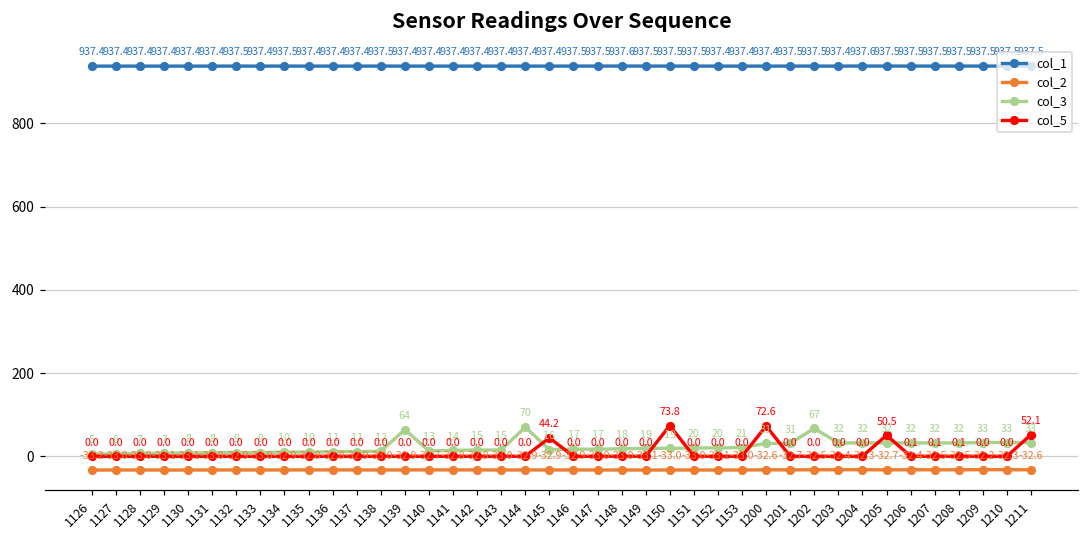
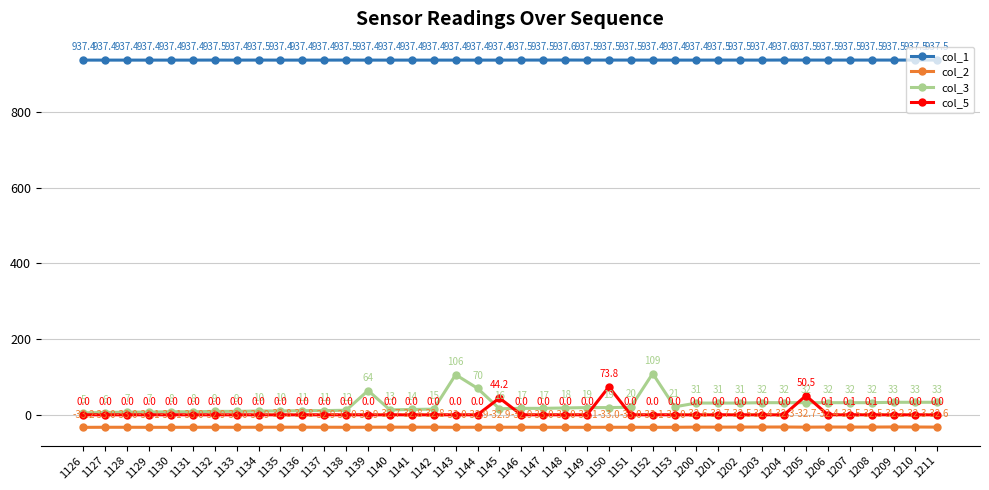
  {
    "col_1": {
      "1126": 937.4,
      "1127": 937.4,
      "1128": 937.4,
      "1129": 937.4,
      "1130": 937.4,
      "1131": 937.4,
      "1132": 937.5,
      "1133": 937.4,
      "1134": 937.5,
      "1135": 937.4,
      "1136": 937.4,
      "1137": 937.4,
      "1138": 937.5,
      "1139": 937.4,
      "1140": 937.4,
      "1141": 937.4,
      "1142": 937.4,
      "1143": 937.4,
      "1144": 937.4,
      "1145": 937.4,
      "1146": 937.5,
      "1147": 937.5,
      "1148": 937.6,
      "1149": 937.5,
      "1150": 937.5,
      "1151": 937.5,
      "1152": 937.4,
      "1153": 937.4,
      "1200": 937.4,
      "1201": 937.5,
      "1202": 937.5,
      "1203": 937.4,
      "1204": 937.6,
      "1205": 937.5,
      "1206": 937.5,
      "1207": 937.5,
      "1208": 937.5,
      "1209": 937.5
    },
    "col_2": {
      "1205": -32.7
    },
    "col_3": {
      "1139": 64,
-     "1143": 15,
+     "1143": 106,
      "1144": 70,
      "1150": 19,
-     "1152": 20,
+     "1152": 109,
      "1200": 31,
      "1201": 31,
-     "1202": 67,
+     "1202": 31,
      "1203": 32,
      "1204": 32,
      "1206": 32,
      "1207": 32,
      "1208": 32,
      "1209": 33,
      "1210": 33,
      "1211": 33
    },
    "col_5": {
      "1139": 0.0,
      "1143": 0.0,
      "1144": 0.0,
      "1145": 44.2,
      "1150": 73.8,
      "1152": 0.0,
-     "1200": 72.6,
-     "1211": 52.1
+     "1200": 0.0,
+     "1211": 0.0
    }
  }
